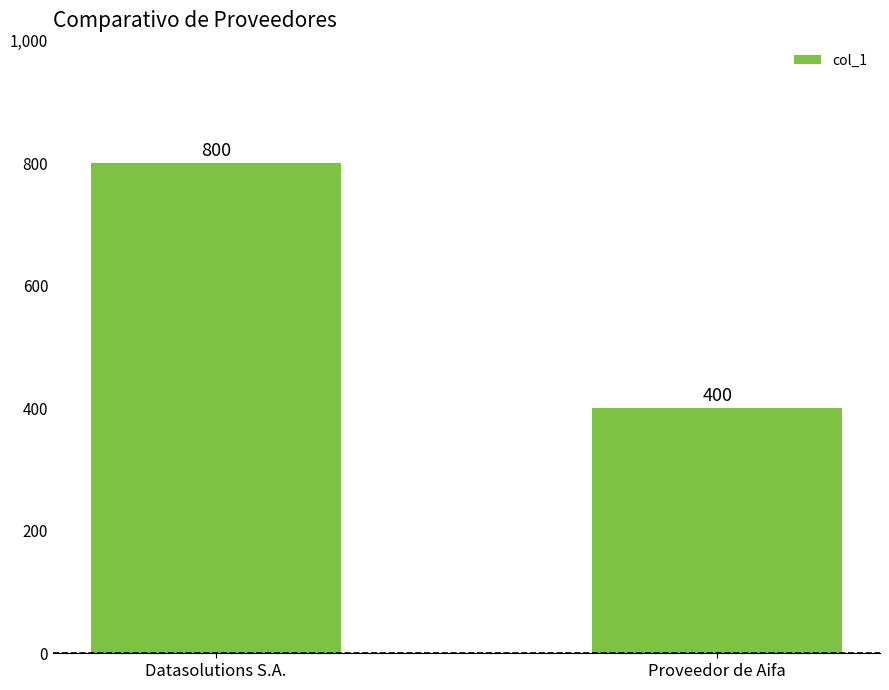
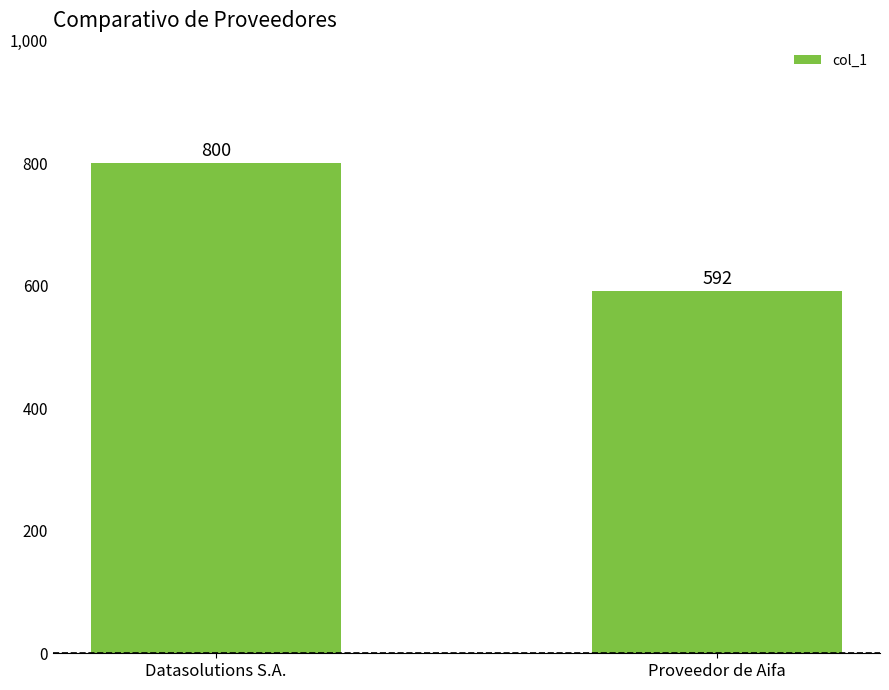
  {
    "Datasolutions S.A.": 800,
-   "Proveedor de Aifa": 400
+   "Proveedor de Aifa": 592
  }
